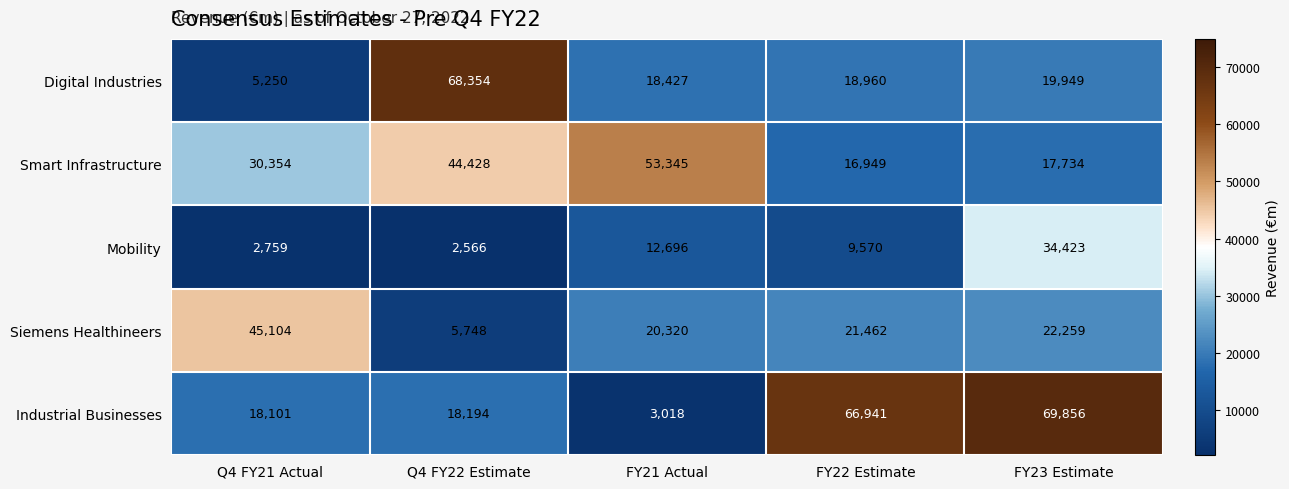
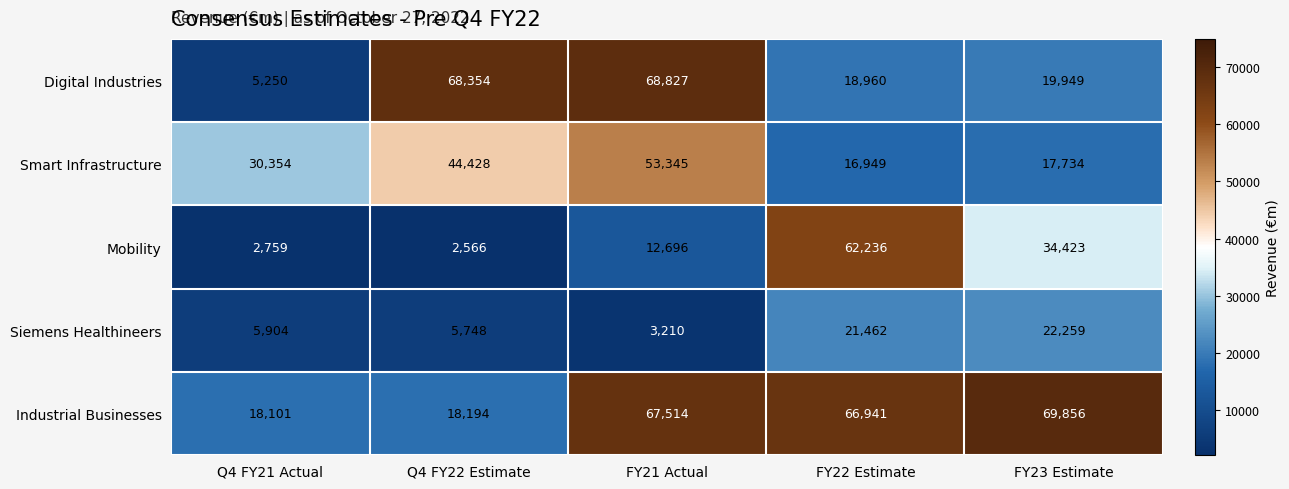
  {
    "Digital Industries": {
      "Q4 FY21 Actual": "5,250",
      "Q4 FY22 Estimate": "68,354",
-     "FY21 Actual": "18,427",
+     "FY21 Actual": "68,827",
      "FY22 Estimate": "18,960",
      "FY23 Estimate": "19,949"
    },
    "Smart Infrastructure": {
      "Q4 FY21 Actual": "30,354",
      "Q4 FY22 Estimate": "44,428",
      "FY21 Actual": "53,345",
      "FY22 Estimate": "16,949",
      "FY23 Estimate": "17,734"
    },
    "Mobility": {
      "Q4 FY21 Actual": "2,759",
      "Q4 FY22 Estimate": "2,566",
      "FY21 Actual": "12,696",
-     "FY22 Estimate": "9,570",
+     "FY22 Estimate": "62,236",
      "FY23 Estimate": "34,423"
    },
    "Siemens Healthineers": {
-     "Q4 FY21 Actual": "45,104",
+     "Q4 FY21 Actual": "5,904",
      "Q4 FY22 Estimate": "5,748",
-     "FY21 Actual": "20,320",
+     "FY21 Actual": "3,210",
      "FY22 Estimate": "21,462",
      "FY23 Estimate": "22,259"
    },
    "Industrial Businesses": {
      "Q4 FY21 Actual": "18,101",
      "Q4 FY22 Estimate": "18,194",
-     "FY21 Actual": "3,018",
+     "FY21 Actual": "67,514",
      "FY22 Estimate": "66,941",
      "FY23 Estimate": "69,856"
    }
  }
